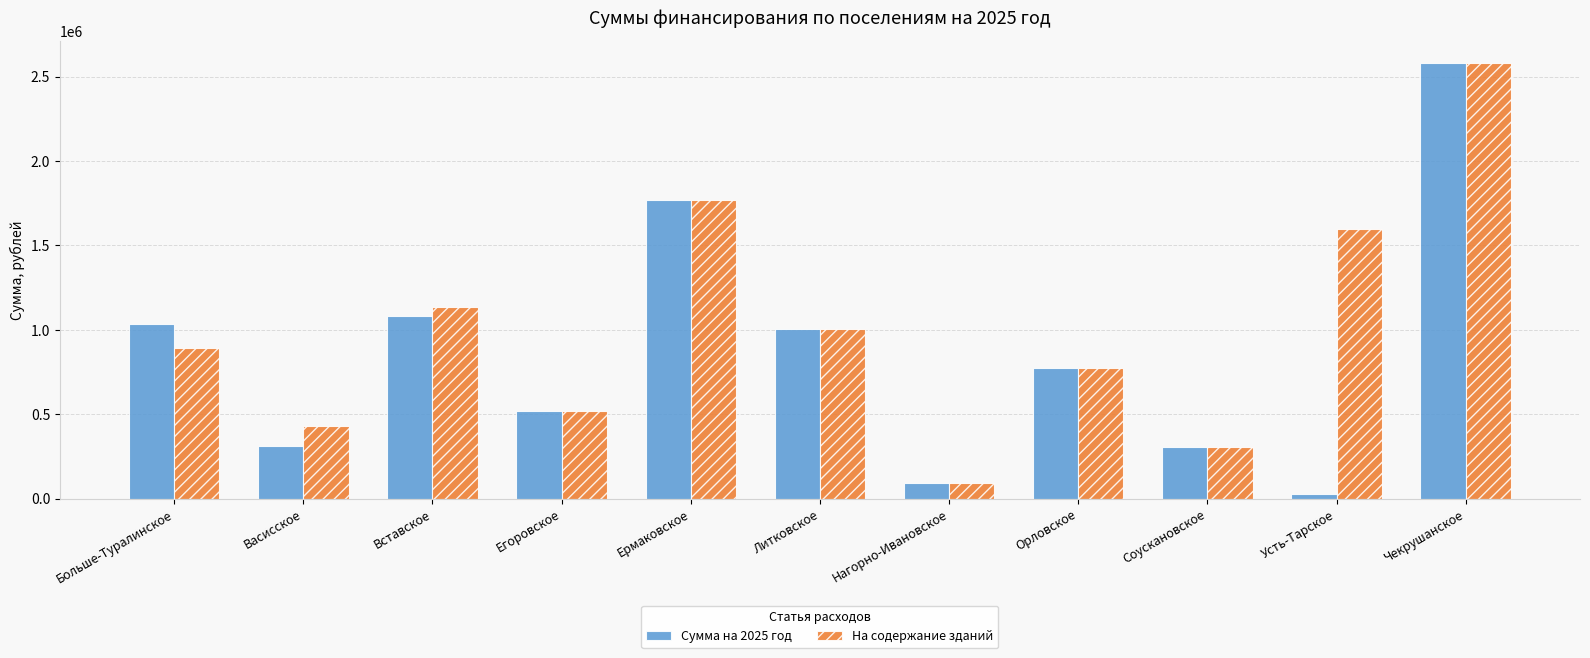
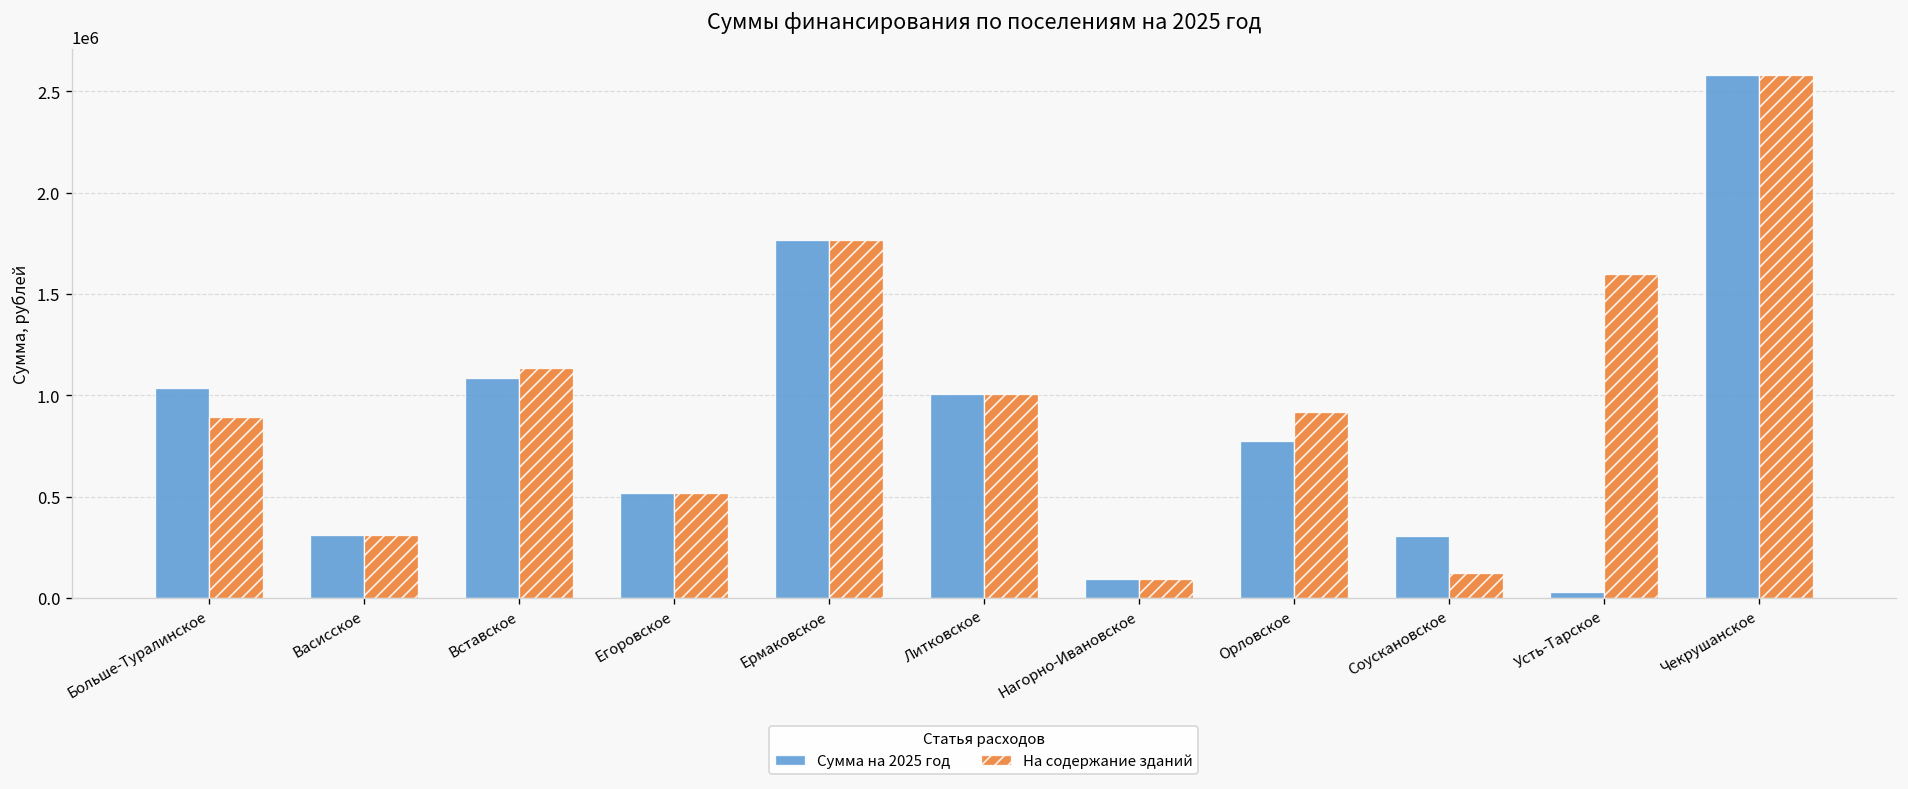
  {
    "Сумма на 2025 год": {
      "Больше-Туралинское": 1030000,
      "Васисское": 310000,
      "Вставское": 1080000,
      "Егоровское": 520000,
      "Ермаковское": 1770000,
      "Литковское": 1010000,
      "Нагорно-Ивановское": 90000,
      "Орловское": 780000,
      "Соускановское": 300000,
      "Усть-Тарское": 30000,
      "Чекрушанское": 2580000
    },
    "На содержание зданий": {
      "Больше-Туралинское": 890000,
-     "Васисское": 430000,
+     "Васисское": 310000,
      "Вставское": 1130000,
      "Егоровское": 520000,
      "Ермаковское": 1770000,
      "Литковское": 1010000,
      "Нагорно-Ивановское": 90000,
-     "Орловское": 780000,
-     "Соускановское": 300000,
+     "Орловское": 920000,
+     "Соускановское": 120000,
      "Усть-Тарское": 1600000,
      "Чекрушанское": 2580000
    }
  }
